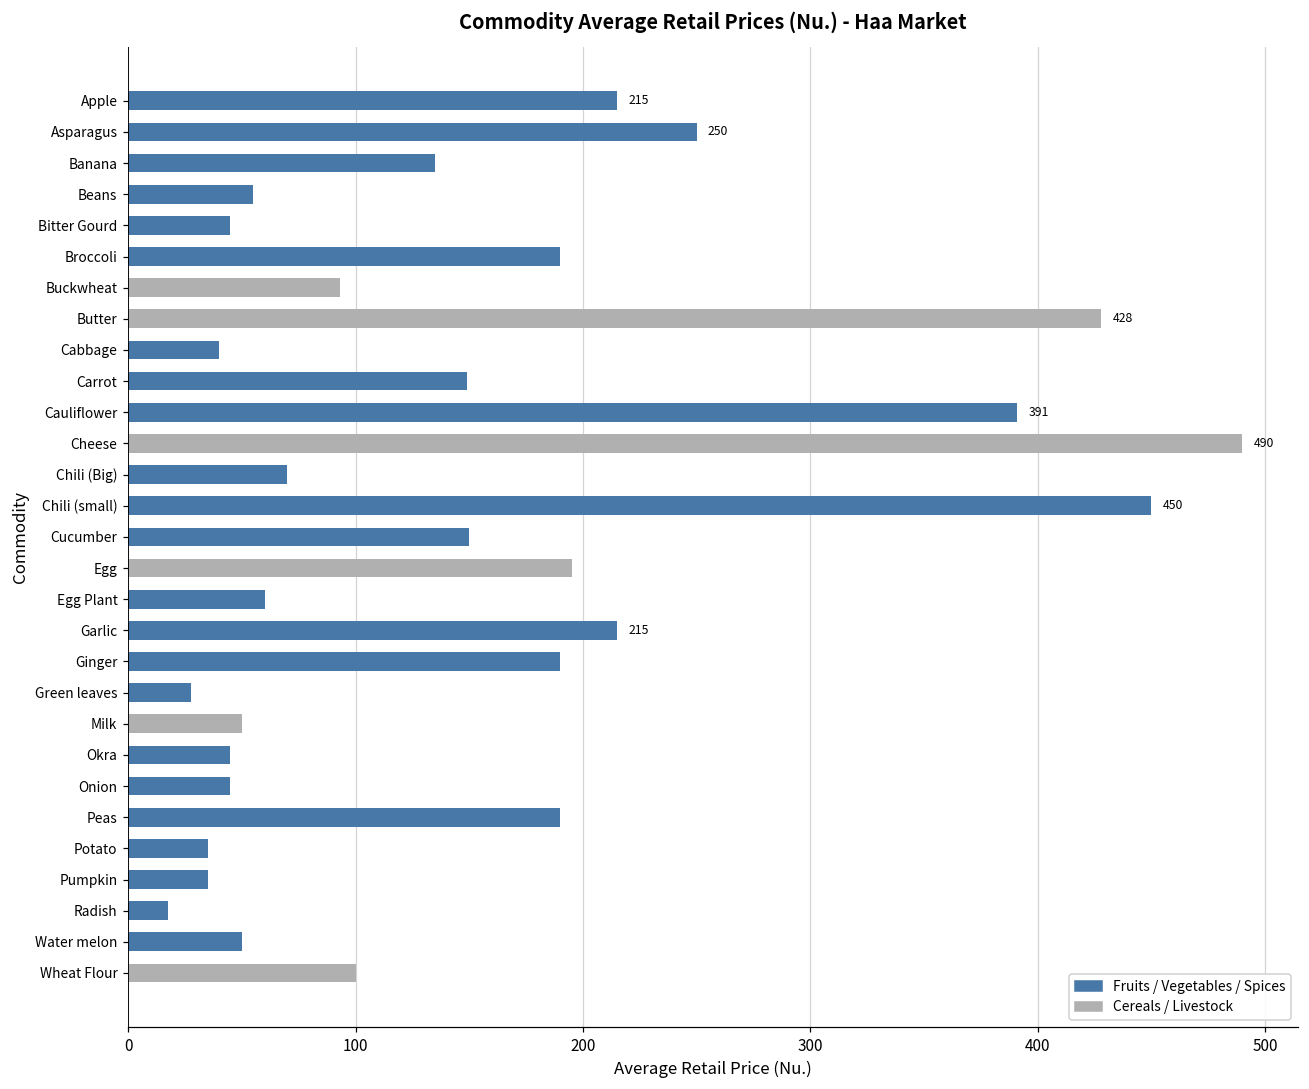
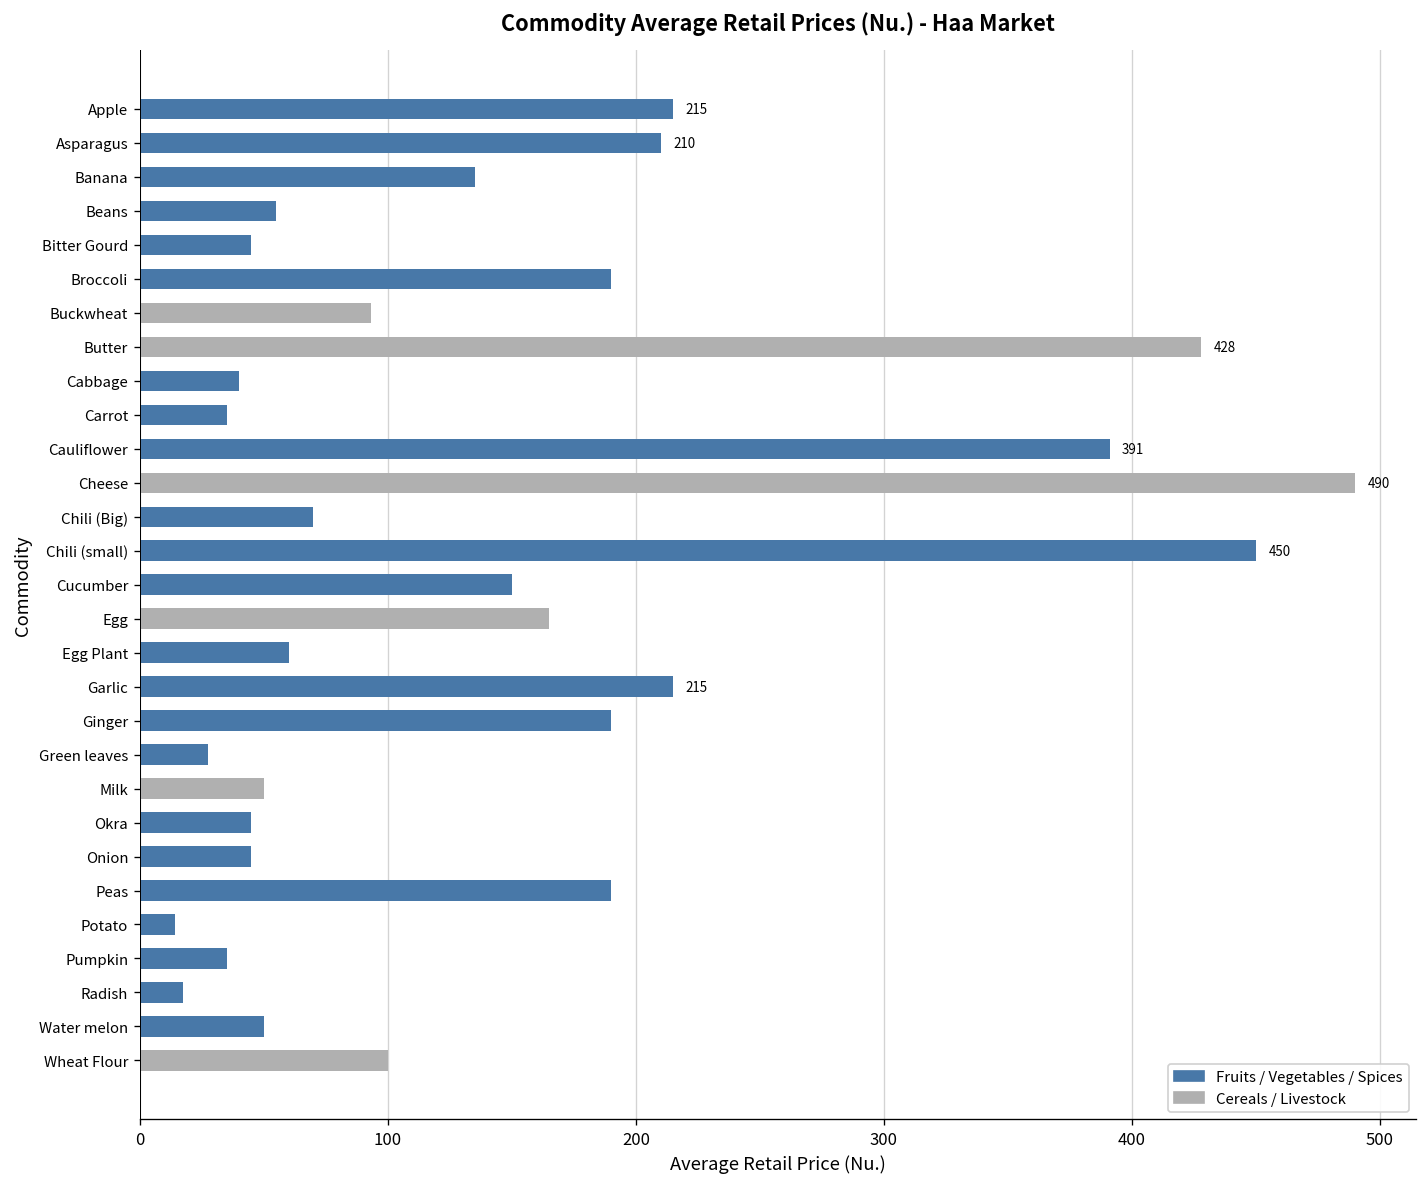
  {
    "Apple": 215,
-   "Asparagus": 250,
+   "Asparagus": 210,
    "Butter": 428,
-   "Carrot": 149,
+   "Carrot": 35,
    "Cauliflower": 391,
    "Cheese": 490,
    "Chili (small)": 450,
-   "Egg": 195,
+   "Egg": 165,
    "Garlic": 215,
-   "Potato": 35
+   "Potato": 14
  }
